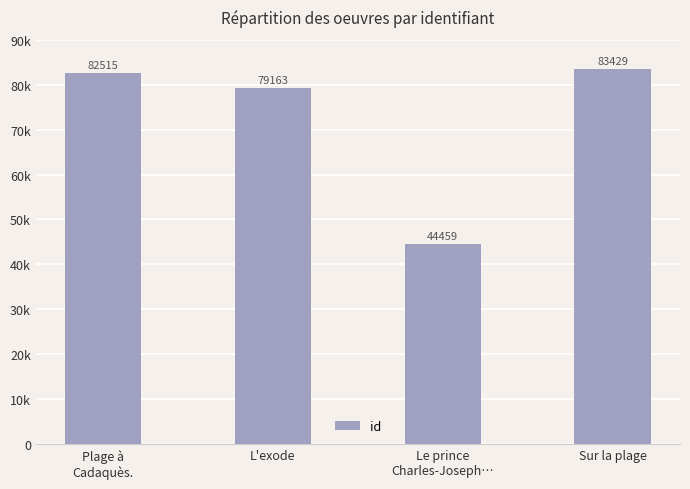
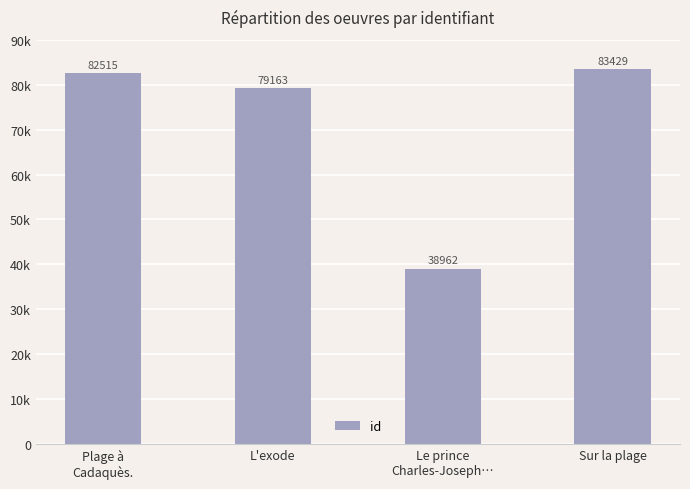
  {
    "Plage à Cadaquès.": 82515,
    "L'exode": 79163,
-   "Le prince Charles-Joseph…": 44459,
+   "Le prince Charles-Joseph…": 38962,
    "Sur la plage": 83429
  }
